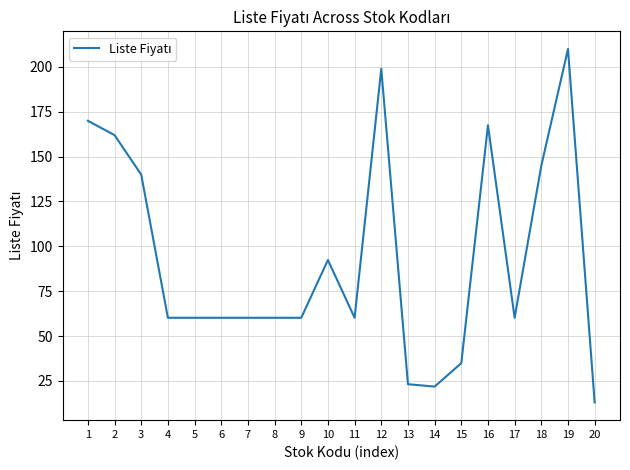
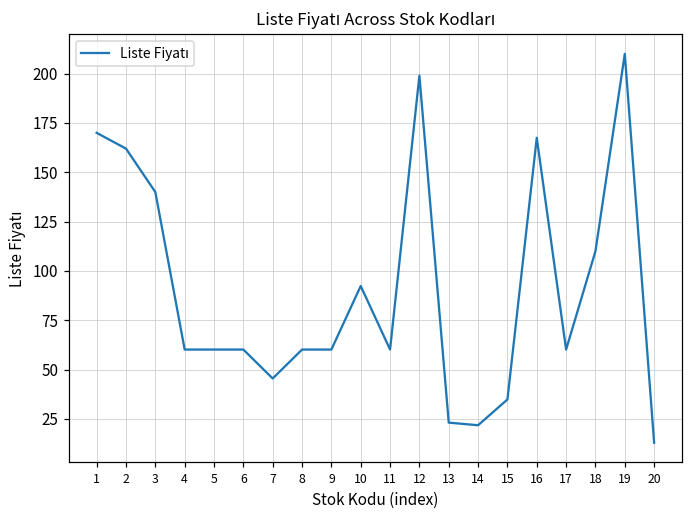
  {
    "1": 170,
    "2": 162,
    "3": 140,
    "4": 60,
    "5": 60,
    "6": 60,
-   "7": 60,
+   "7": 46,
    "8": 60,
    "9": 60,
    "10": 92,
    "11": 60,
    "12": 199,
    "13": 23,
    "14": 22,
    "15": 35,
    "16": 168,
    "17": 60,
-   "18": 145,
+   "18": 110,
    "19": 210,
    "20": 13
  }
